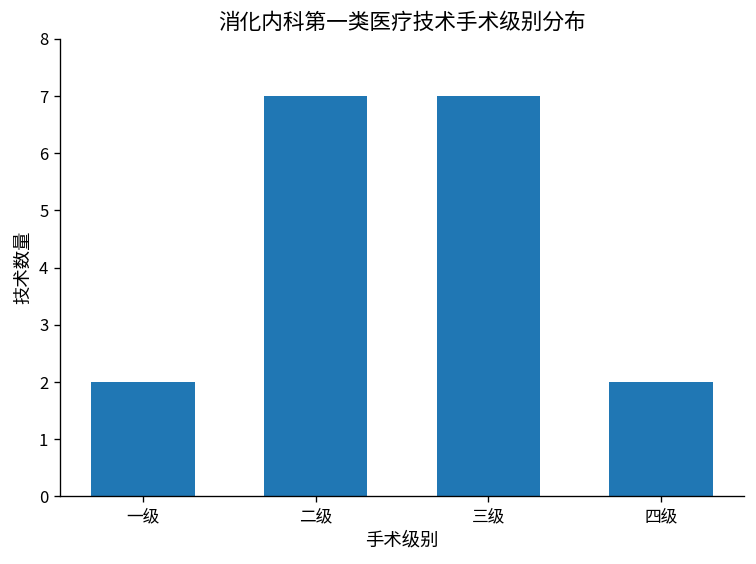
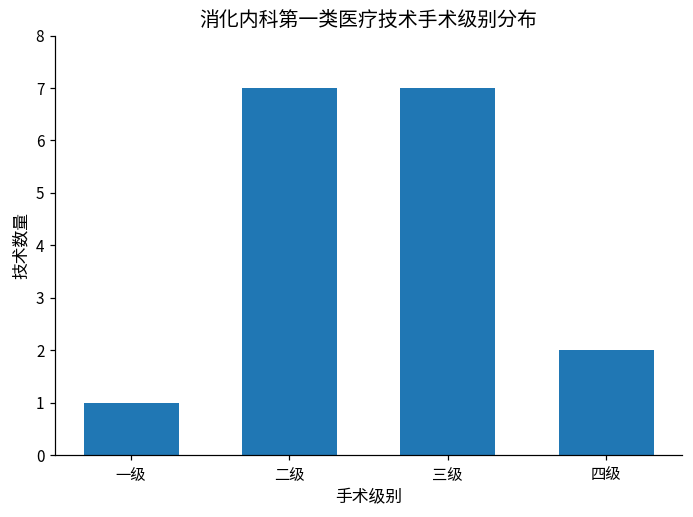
  {
-   "一级": 2,
+   "一级": 1,
    "二级": 7,
    "三级": 7,
    "四级": 2
  }
